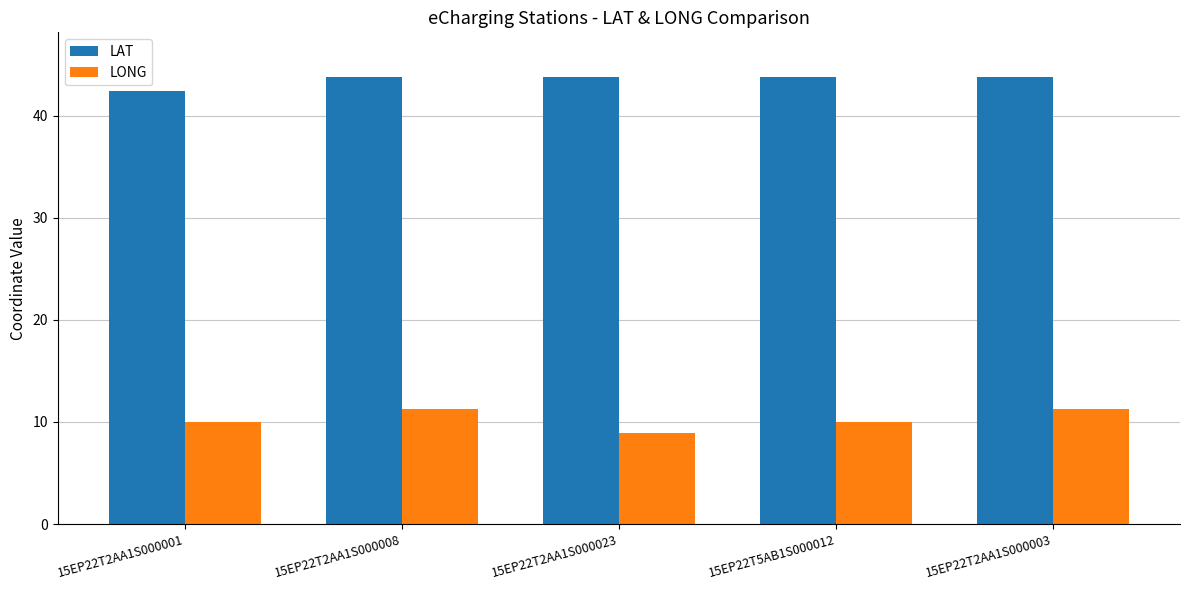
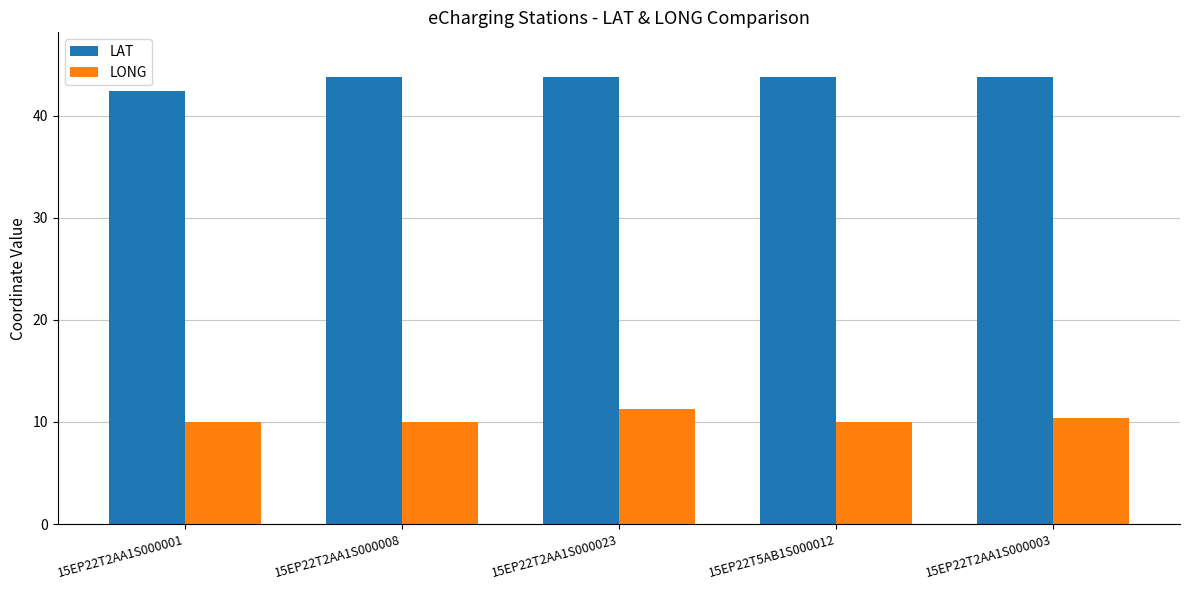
  {
    "LAT": {
      "15EP22T2AA1S000001": 42.4,
      "15EP22T2AA1S000008": 43.8,
      "15EP22T2AA1S000023": 43.8,
      "15EP22T5AB1S000012": 43.8,
      "15EP22T2AA1S000003": 43.8
    },
    "LONG": {
      "15EP22T2AA1S000001": 10.0,
-     "15EP22T2AA1S000008": 11.3,
-     "15EP22T2AA1S000023": 8.9,
+     "15EP22T2AA1S000008": 10.0,
+     "15EP22T2AA1S000023": 11.3,
      "15EP22T5AB1S000012": 10.0,
-     "15EP22T2AA1S000003": 11.3
+     "15EP22T2AA1S000003": 10.4
    }
  }
